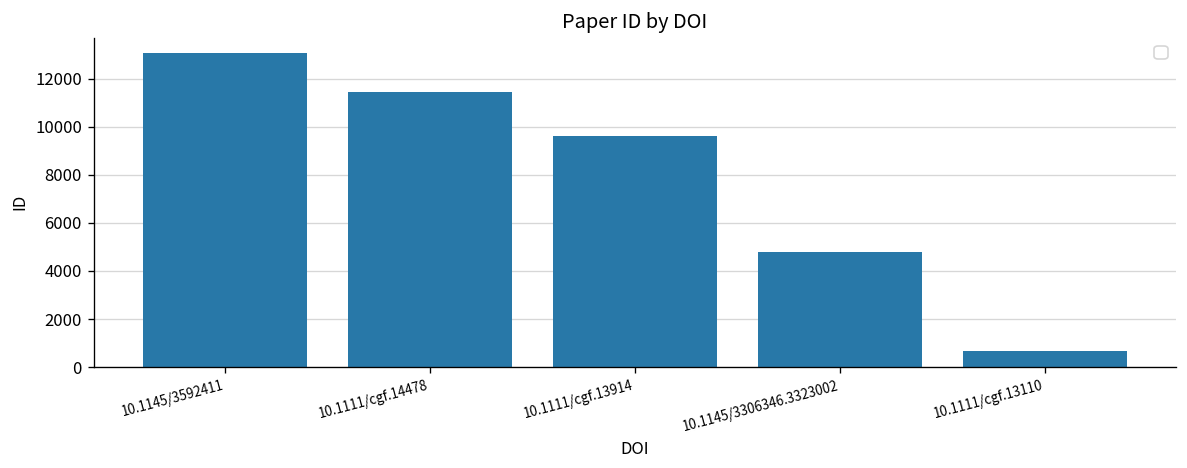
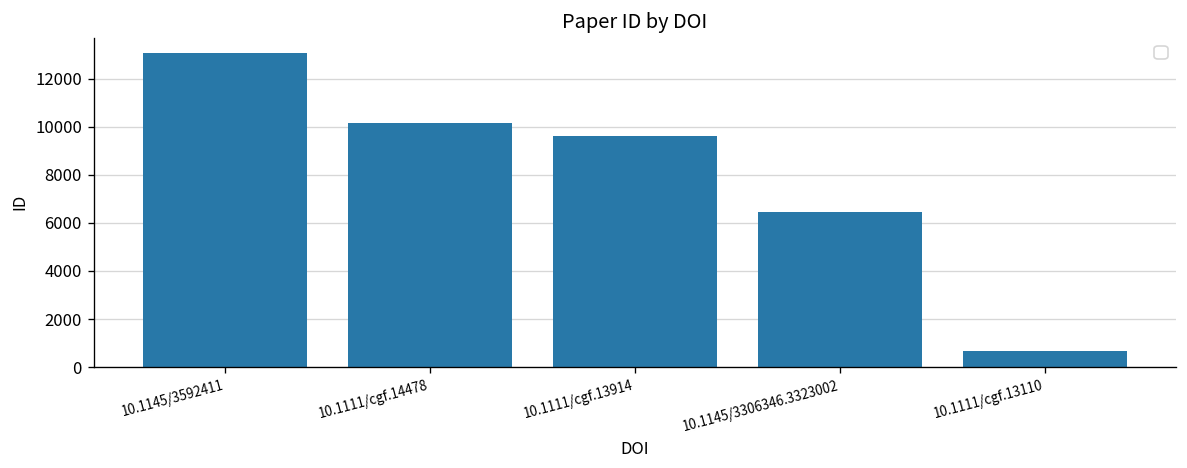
  {
    "10.1145/3592411": 13000,
-   "10.1111/cgf.14478": 11400,
+   "10.1111/cgf.14478": 10100,
    "10.1111/cgf.13914": 9600,
-   "10.1145/3306346.3323002": 4800,
+   "10.1145/3306346.3323002": 6400,
    "10.1111/cgf.13110": 700
  }
